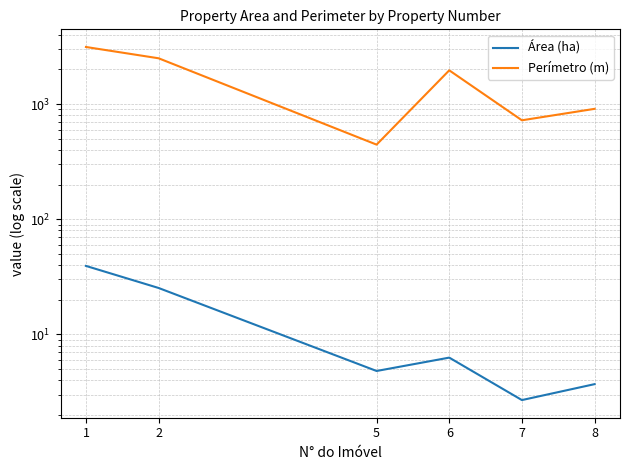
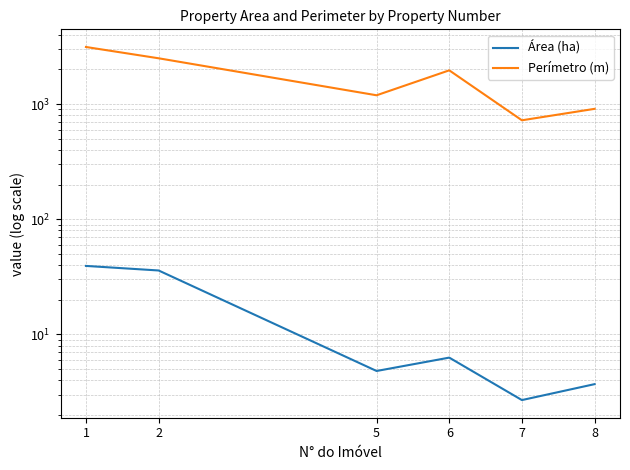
  {
    "Área (ha)": {
      "1": 39,
-     "2": 25,
+     "2": 36,
      "5": 5,
      "6": 6,
      "7": 2.7,
      "8": 3.7
    },
    "Perímetro (m)": {
      "1": 3100,
      "2": 2500,
-     "5": 440,
+     "5": 1200,
      "6": 2000,
      "7": 700,
      "8": 900
    }
  }
